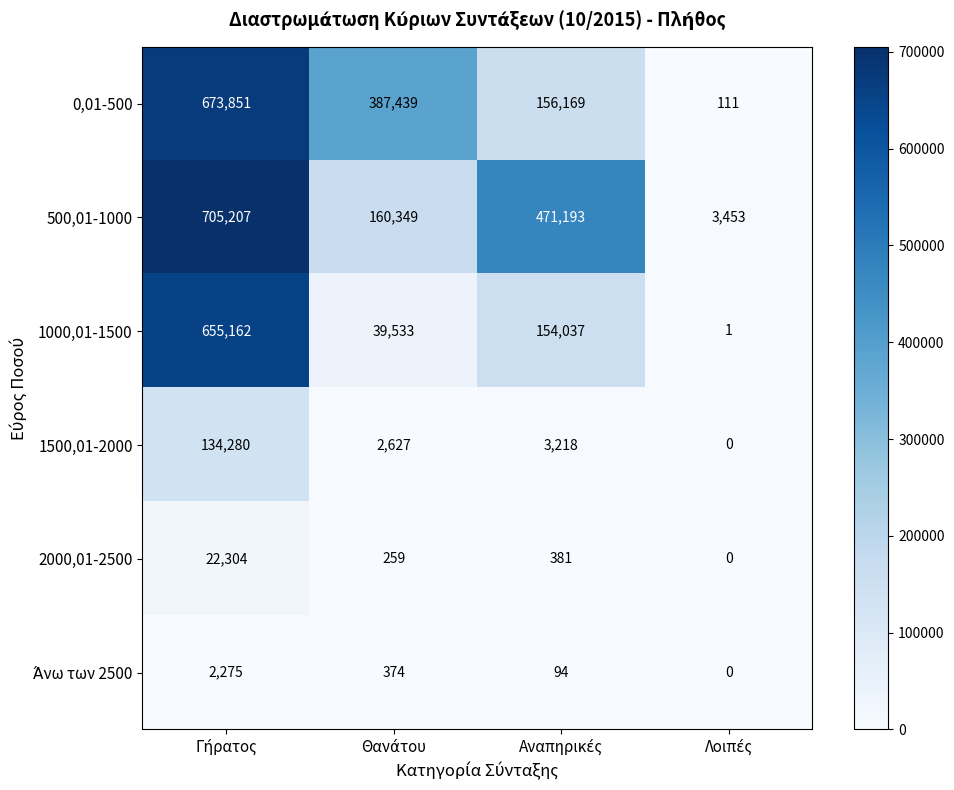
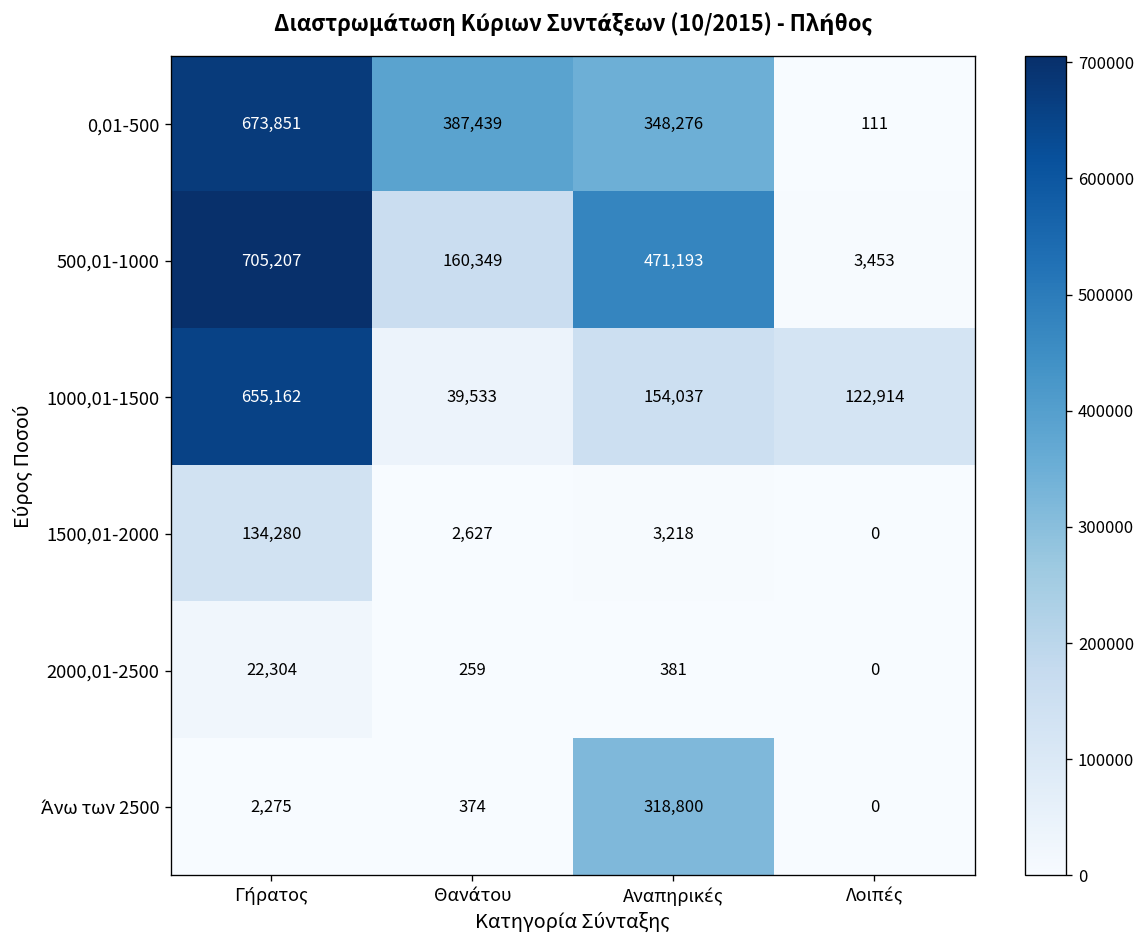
  {
    "0,01-500": {
      "Γήρατος": "673,851",
      "Θανάτου": "387,439",
-     "Αναπηρικές": "156,169",
+     "Αναπηρικές": "348,276",
      "Λοιπές": "111"
    },
    "500,01-1000": {
      "Γήρατος": "705,207",
      "Θανάτου": "160,349",
      "Αναπηρικές": "471,193",
      "Λοιπές": "3,453"
    },
    "1000,01-1500": {
      "Γήρατος": "655,162",
      "Θανάτου": "39,533",
      "Αναπηρικές": "154,037",
-     "Λοιπές": "1"
+     "Λοιπές": "122,914"
    },
    "1500,01-2000": {
      "Γήρατος": "134,280",
      "Θανάτου": "2,627",
      "Αναπηρικές": "3,218",
      "Λοιπές": "0"
    },
    "2000,01-2500": {
      "Γήρατος": "22,304",
      "Θανάτου": "259",
      "Αναπηρικές": "381",
      "Λοιπές": "0"
    },
    "Άνω των 2500": {
      "Γήρατος": "2,275",
      "Θανάτου": "374",
-     "Αναπηρικές": "94",
+     "Αναπηρικές": "318,800",
      "Λοιπές": "0"
    }
  }
